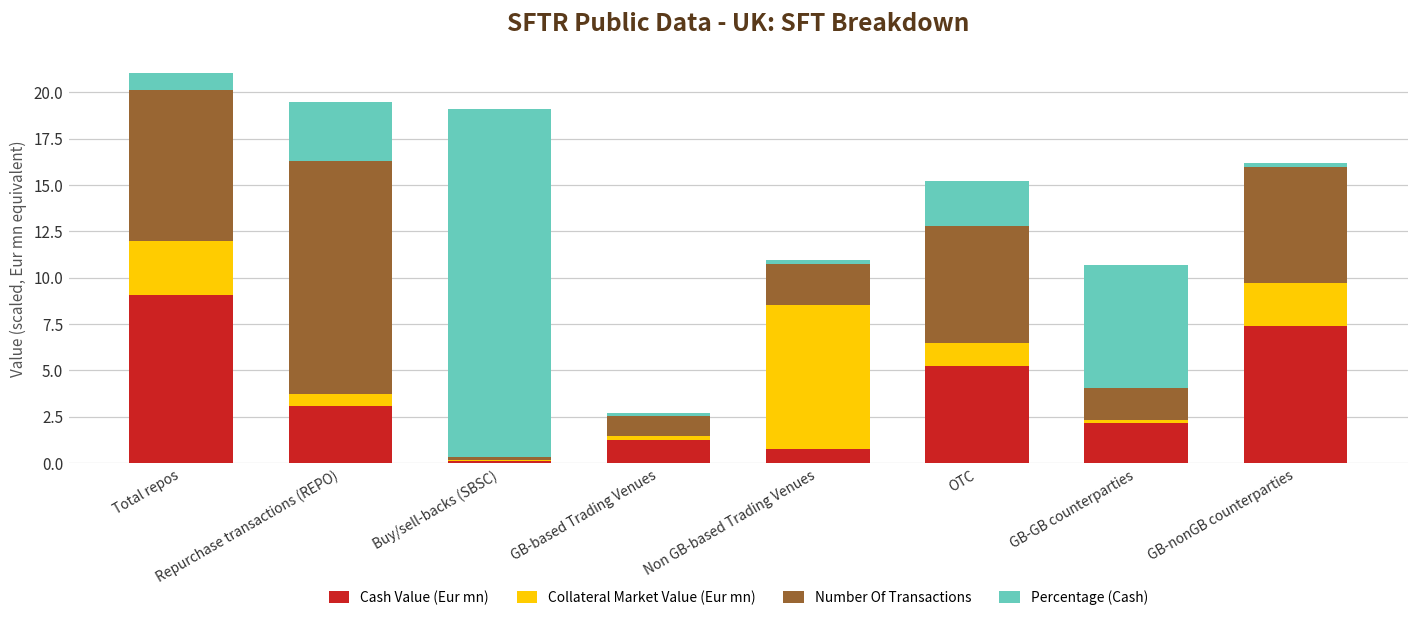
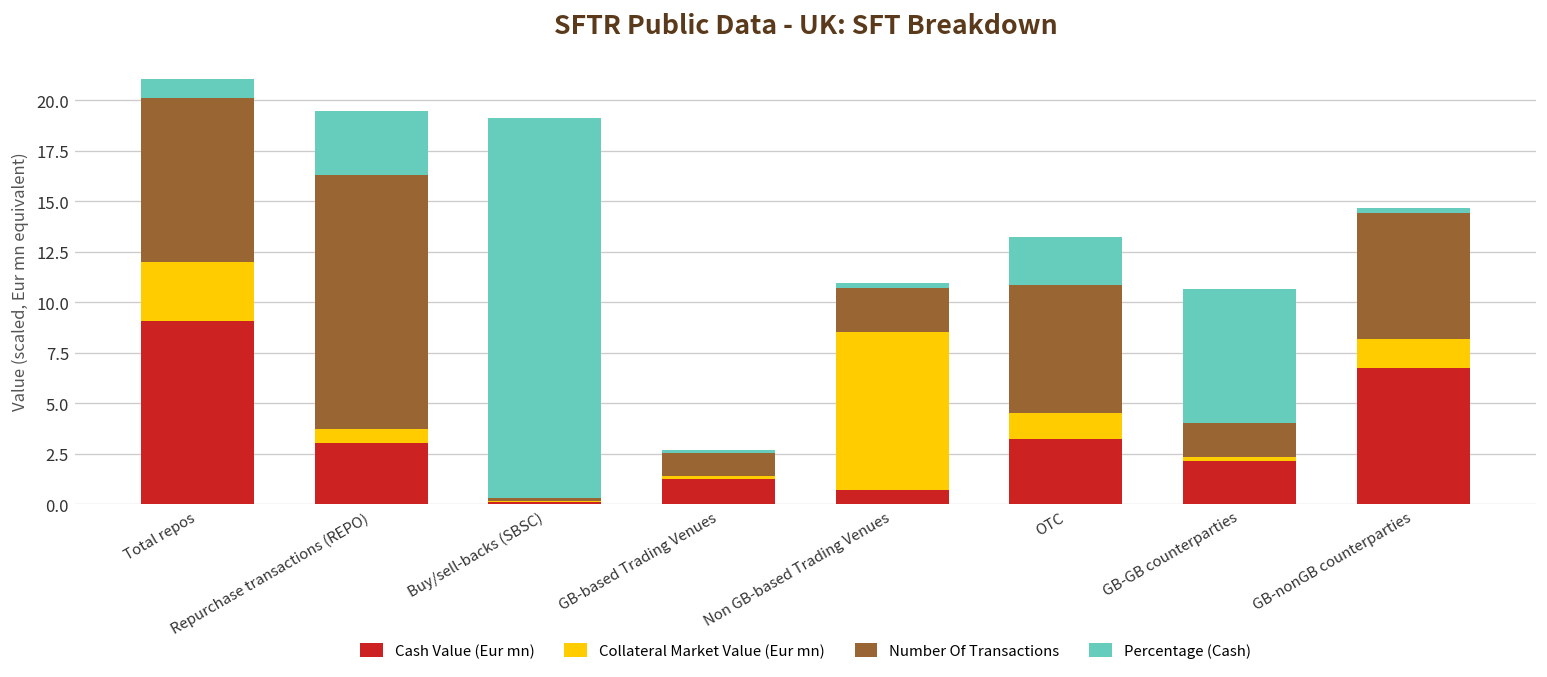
  {
    "Cash Value (Eur mn)": {
      "Total repos": 9.1,
      "Repurchase transactions (REPO)": 3.1,
      "GB-based Trading Venues": 1.2,
      "Non GB-based Trading Venues": 0.7,
-     "OTC": 5.2,
+     "OTC": 3.2,
      "GB-GB counterparties": 2.2,
-     "GB-nonGB counterparties": 7.4
+     "GB-nonGB counterparties": 6.7
    },
    "Collateral Market Value (Eur mn)": {
      "Total repos": 2.9,
      "Repurchase transactions (REPO)": 0.7,
      "GB-based Trading Venues": 0.2,
      "Non GB-based Trading Venues": 7.8,
      "OTC": 1.3,
      "GB-GB counterparties": 0.2,
-     "GB-nonGB counterparties": 2.3
+     "GB-nonGB counterparties": 1.4
    },
    "Number Of Transactions": {
      "Total repos": 8.1,
      "Repurchase transactions (REPO)": 12.6,
      "GB-based Trading Venues": 1.1,
      "Non GB-based Trading Venues": 2.2,
      "OTC": 6.3,
      "GB-GB counterparties": 1.7,
      "GB-nonGB counterparties": 6.2
    },
    "Percentage (Cash)": {
      "Total repos": 0.9,
      "Repurchase transactions (REPO)": 3.2,
      "Buy/sell-backs (SBSC)": 18.8,
      "Non GB-based Trading Venues": 0.2,
      "OTC": 2.4,
      "GB-GB counterparties": 6.6,
      "GB-nonGB counterparties": 0.2
    }
  }
